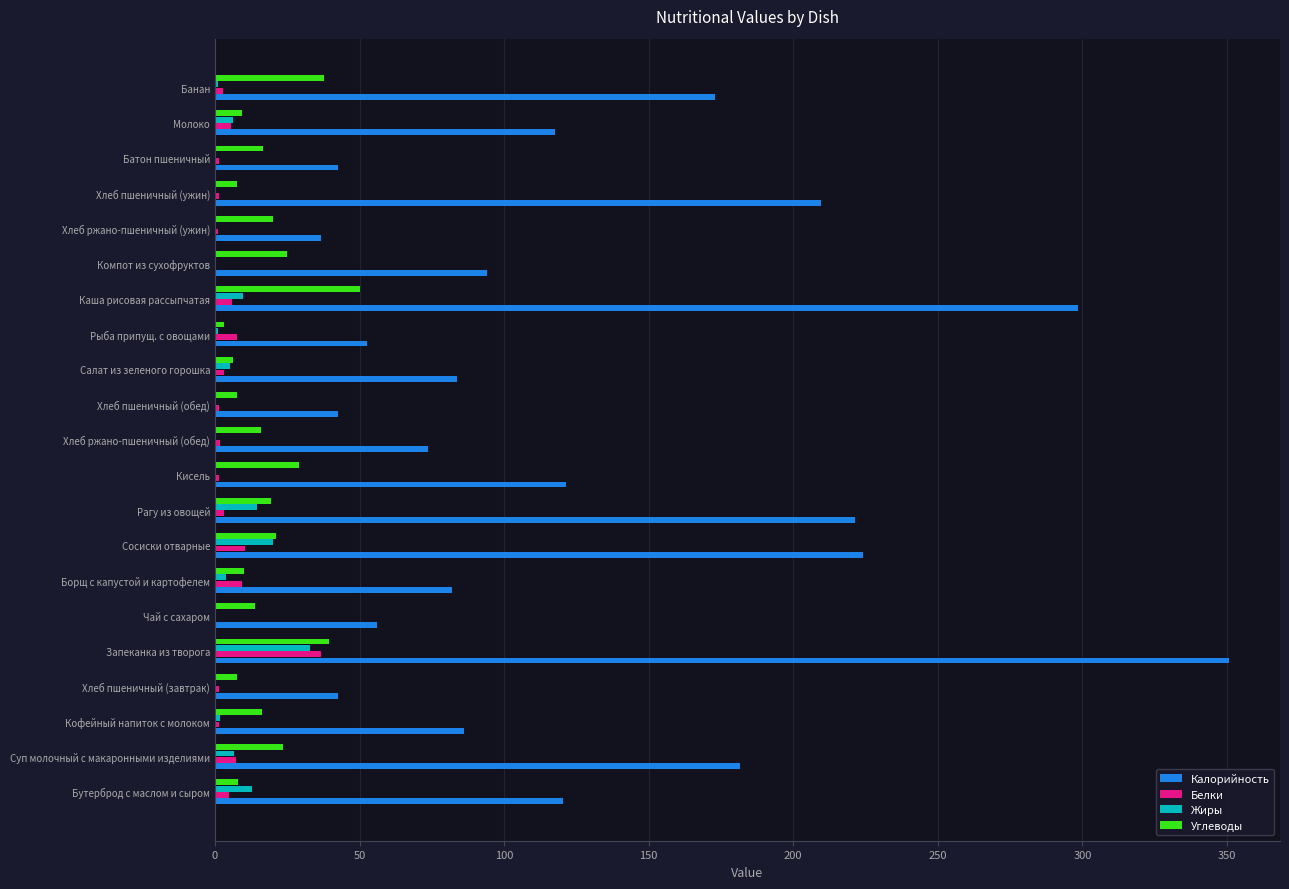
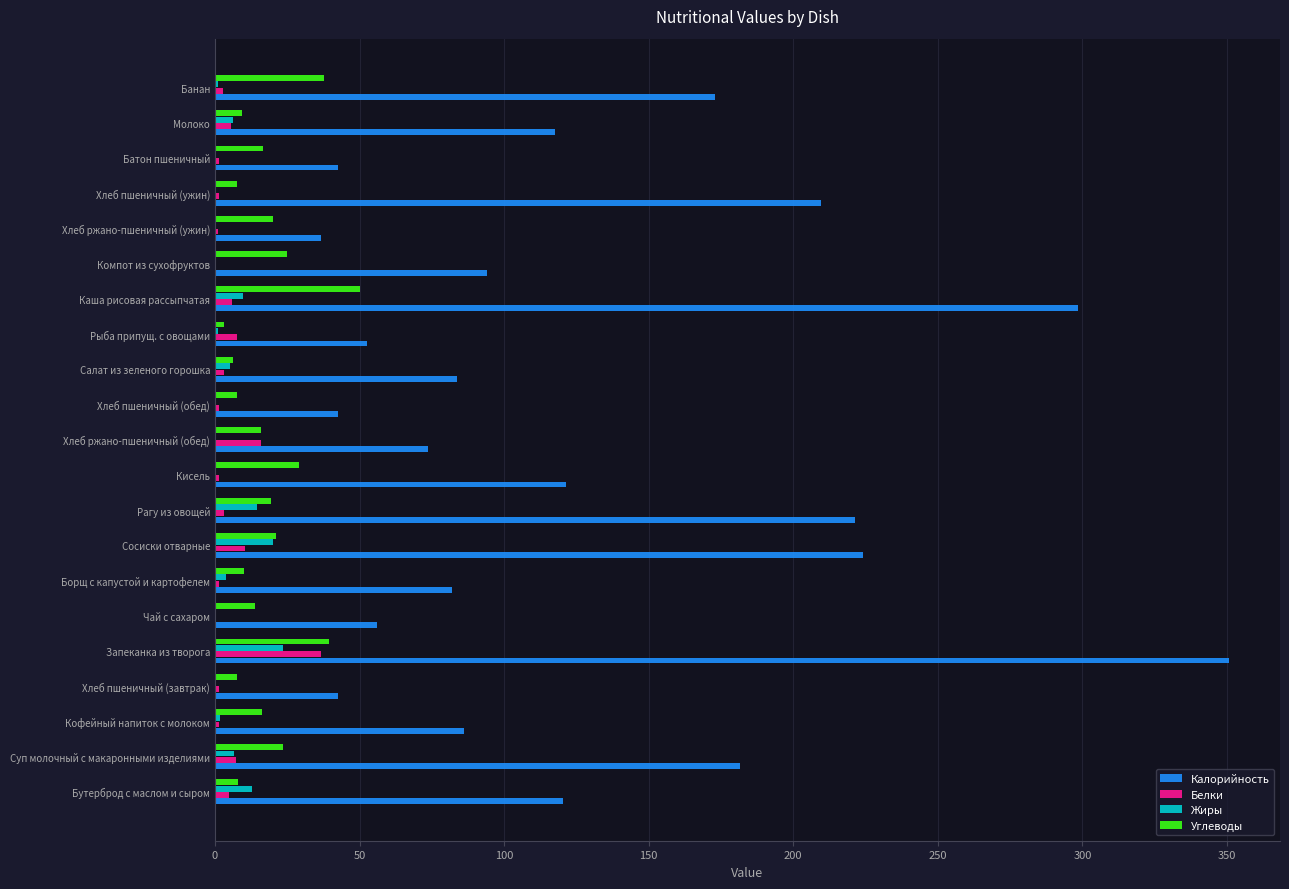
  {
    "Калорийность": {
      "Банан": 173,
      "Молоко": 118,
      "Батон пшеничный": 43,
      "Хлеб пшеничный (ужин)": 210,
      "Хлеб ржано-пшеничный (ужин)": 37,
      "Компот из сухофруктов": 94,
      "Каша рисовая рассыпчатая": 298,
      "Рыба припущ. с овощами": 53,
      "Салат из зеленого горошка": 84,
      "Хлеб пшеничный (обед)": 43,
      "Хлеб ржано-пшеничный (обед)": 74,
      "Кисель": 122,
      "Рагу из овощей": 221,
      "Сосиски отварные": 224,
      "Борщ с капустой и картофелем": 82,
      "Чай с сахаром": 56,
      "Запеканка из творога": 351,
      "Хлеб пшеничный (завтрак)": 43,
      "Кофейный напиток с молоком": 86,
      "Суп молочный с макаронными изделиями": 182,
      "Бутерброд с маслом и сыром": 120
    },
    "Белки": {
      "Банан": 3,
      "Молоко": 6,
      "Батон пшеничный": 1,
      "Хлеб пшеничный (ужин)": 1,
      "Хлеб ржано-пшеничный (ужин)": 1,
      "Каша рисовая рассыпчатая": 6,
      "Рыба припущ. с овощами": 8,
      "Салат из зеленого горошка": 3,
      "Хлеб пшеничный (обед)": 1,
-     "Хлеб ржано-пшеничный (обед)": 2,
+     "Хлеб ржано-пшеничный (обед)": 16,
      "Кисель": 1,
      "Рагу из овощей": 3,
      "Сосиски отварные": 10,
-     "Борщ с капустой и картофелем": 9,
+     "Борщ с капустой и картофелем": 1,
      "Запеканка из творога": 37,
      "Хлеб пшеничный (завтрак)": 1,
      "Кофейный напиток с молоком": 1,
      "Суп молочный с макаронными изделиями": 7,
      "Бутерброд с маслом и сыром": 5
    },
    "Жиры": {
      "Банан": 1,
      "Молоко": 6,
      "Компот из сухофруктов": 0,
      "Каша рисовая рассыпчатая": 10,
      "Рыба припущ. с овощами": 1,
      "Салат из зеленого горошка": 5,
      "Кисель": 0,
      "Рагу из овощей": 15,
      "Сосиски отварные": 20,
      "Борщ с капустой и картофелем": 4,
      "Чай с сахаром": 0,
-     "Запеканка из творога": 33,
+     "Запеканка из творога": 23,
      "Кофейный напиток с молоком": 2,
      "Суп молочный с макаронными изделиями": 7,
      "Бутерброд с маслом и сыром": 13
    },
    "Углеводы": {
      "Банан": 38,
      "Молоко": 9,
      "Батон пшеничный": 17,
      "Хлеб пшеничный (ужин)": 8,
      "Хлеб ржано-пшеничный (ужин)": 20,
      "Компот из сухофруктов": 25,
      "Каша рисовая рассыпчатая": 50,
      "Рыба припущ. с овощами": 3,
      "Салат из зеленого горошка": 6,
      "Хлеб пшеничный (обед)": 8,
      "Хлеб ржано-пшеничный (обед)": 16,
      "Кисель": 29,
      "Рагу из овощей": 19,
      "Сосиски отварные": 21,
      "Борщ с капустой и картофелем": 10,
      "Чай с сахаром": 14,
      "Запеканка из творога": 39,
      "Хлеб пшеничный (завтрак)": 8,
      "Кофейный напиток с молоком": 16,
      "Суп молочный с макаронными изделиями": 24,
      "Бутерброд с маслом и сыром": 8
    }
  }
